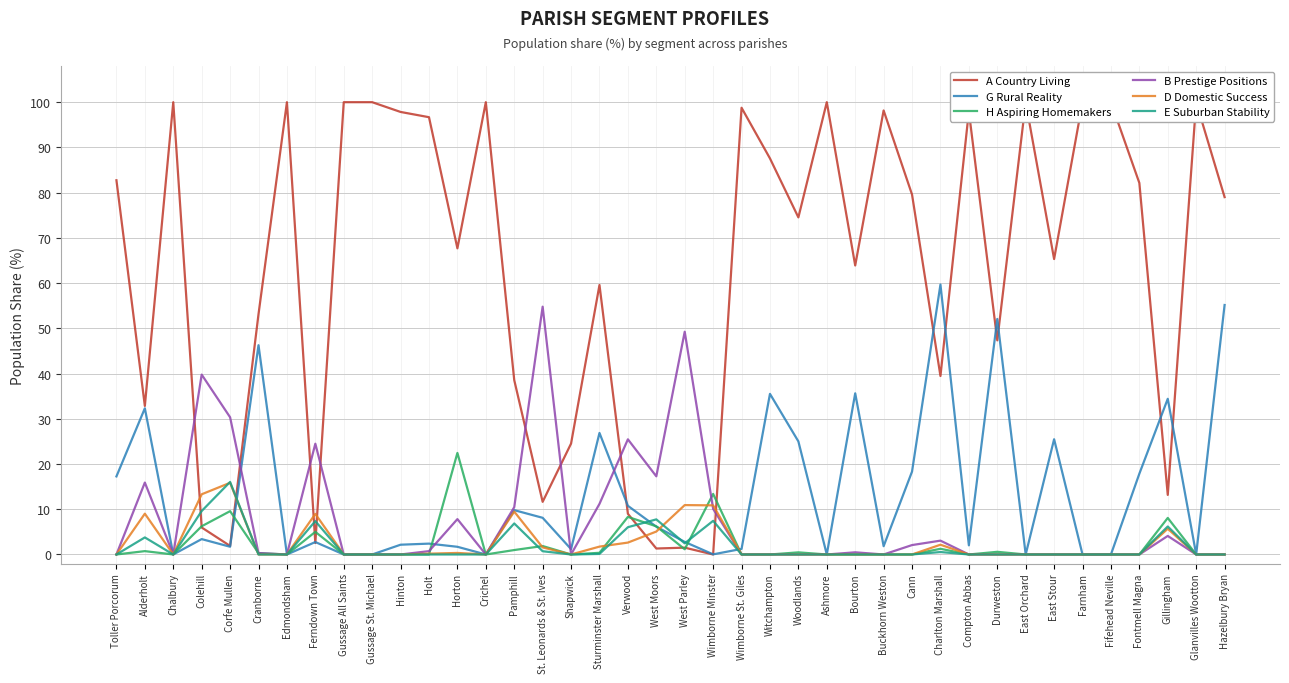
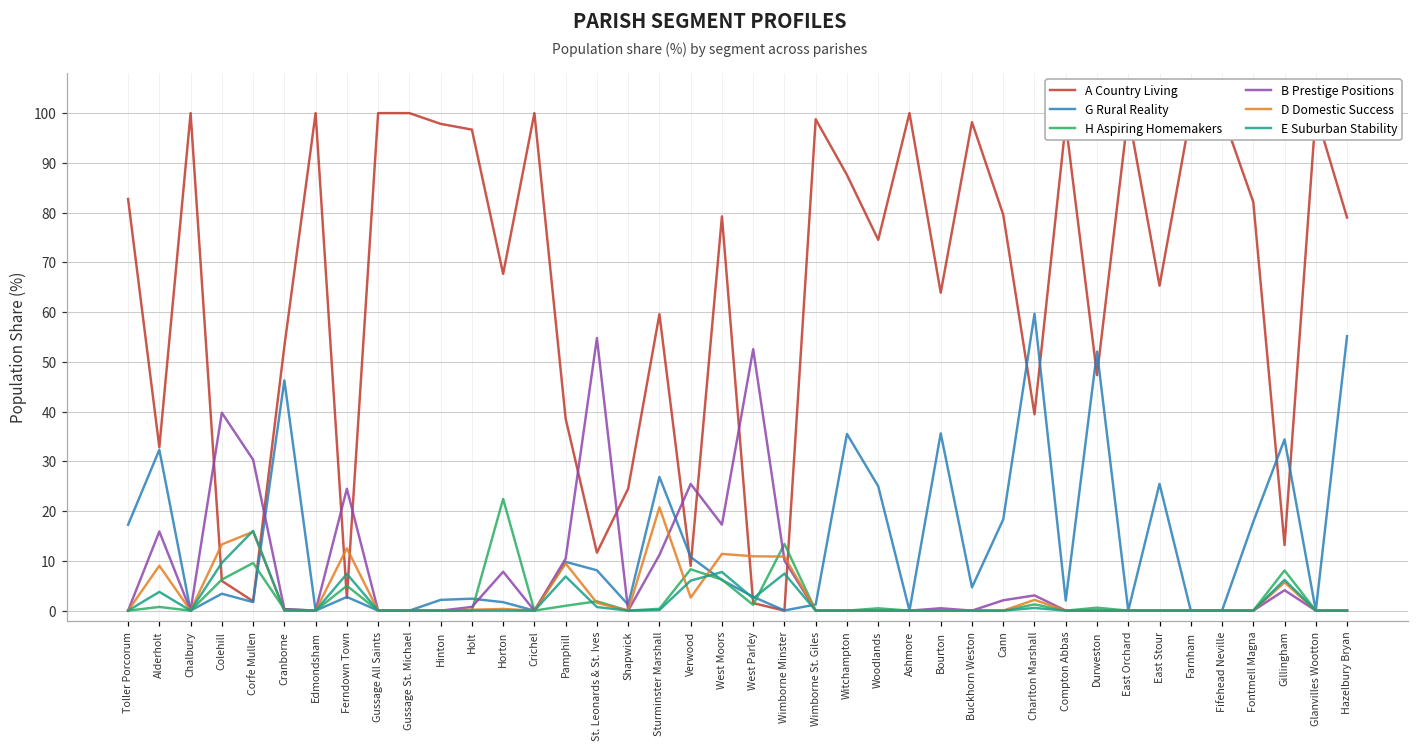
  {
    "A Country Living": {
      "Toller Porcorum": 83,
      "Chalbury": 100,
      "Cranborne": 53,
      "Edmondsham": 100,
      "Gussage All Saints": 100,
      "Gussage St. Michael": 100,
      "Hinton": 98,
      "Holt": 97,
      "Horton": 68,
      "Crichel": 100,
      "Pamphill": 39,
      "St. Leonards & St. Ives": 12,
      "Shapwick": 25,
      "Sturminster Marshall": 60,
      "Verwood": 9,
-     "West Moors": 1,
+     "West Moors": 79,
      "Wimborne St. Giles": 99,
      "Witchampton": 88,
      "Woodlands": 75,
      "Ashmore": 100,
      "Bourton": 64,
      "Buckhorn Weston": 98,
      "Cann": 80,
      "Charlton Marshall": 39,
      "Durweston": 47,
      "East Stour": 65,
      "Fontmell Magna": 82,
      "Gillingham": 13,
      "Hazelbury Bryan": 79
    },
    "G Rural Reality": {
      "Toller Porcorum": 17,
      "Colehill": 3,
      "Cranborne": 46,
      "Hinton": 2,
      "Holt": 2,
      "Horton": 2,
      "St. Leonards & St. Ives": 8,
      "Shapwick": 1,
      "Sturminster Marshall": 27,
      "Verwood": 11,
      "Wimborne St. Giles": 1,
      "Witchampton": 36,
      "Woodlands": 25,
      "Bourton": 36,
-     "Buckhorn Weston": 2,
+     "Buckhorn Weston": 5,
      "Cann": 18,
      "Charlton Marshall": 60,
      "Compton Abbas": 2,
      "Durweston": 52,
      "East Stour": 25,
      "Fontmell Magna": 18,
      "Gillingham": 34,
      "Hazelbury Bryan": 55
    },
    "B Prestige Positions": {
      "Alderholt": 16,
      "Colehill": 40,
      "Corfe Mullen": 30,
      "Ferndown Town": 24,
      "Holt": 1,
      "Horton": 8,
      "Pamphill": 10,
      "St. Leonards & St. Ives": 55,
      "Sturminster Marshall": 11,
      "Verwood": 25,
      "West Moors": 17,
-     "West Parley": 49,
+     "West Parley": 53,
      "Wimborne Minster": 10,
      "Cann": 2,
      "Charlton Marshall": 3,
      "Gillingham": 4
    },
    "D Domestic Success": {
      "Alderholt": 9,
      "Colehill": 13,
-     "Ferndown Town": 9,
-     "Sturminster Marshall": 2,
+     "Ferndown Town": 13,
+     "Sturminster Marshall": 21,
      "Verwood": 3,
-     "West Moors": 5,
+     "West Moors": 11,
      "West Parley": 11,
      "Wimborne Minster": 11,
      "Charlton Marshall": 2
    }
  }
